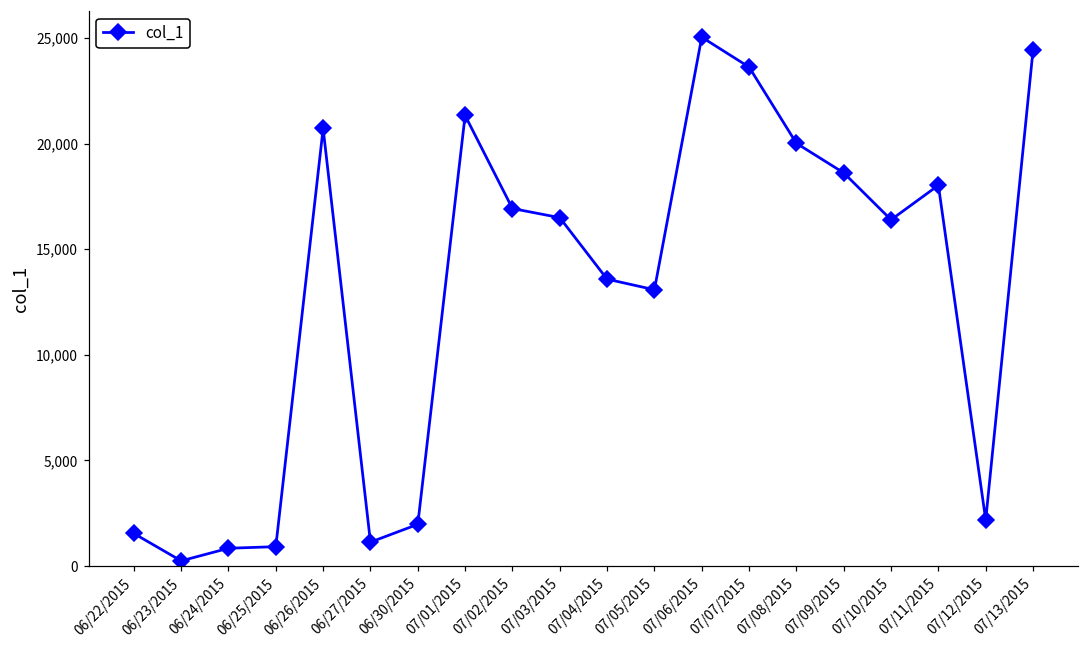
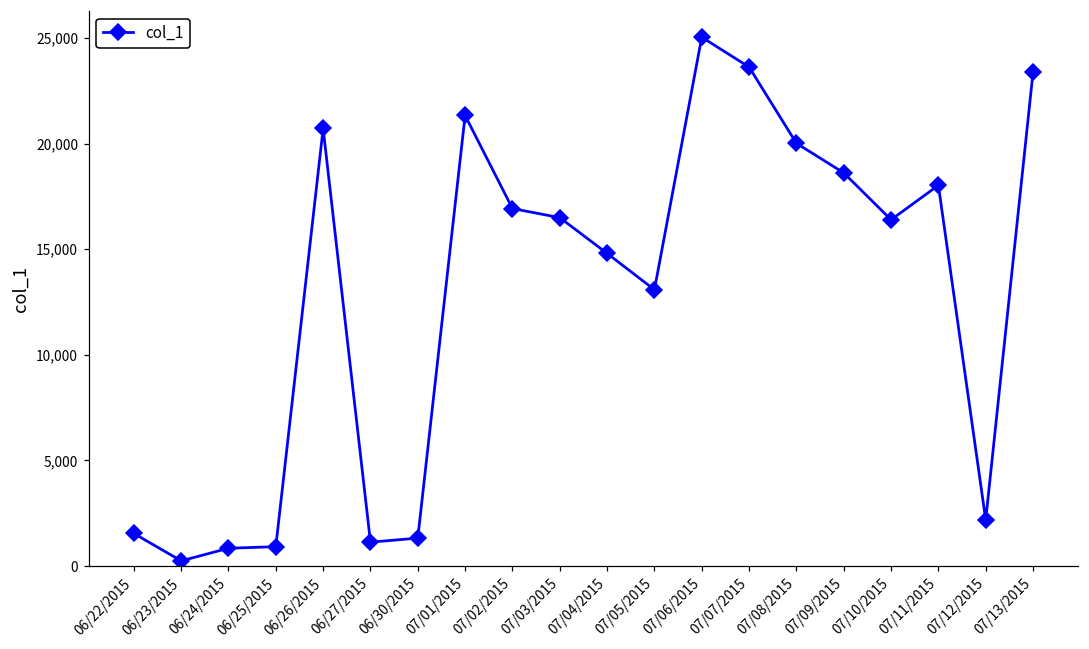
  {
    "06/22/2015": "1,500",
    "06/23/2015": "200",
    "06/24/2015": "800",
    "06/25/2015": "900",
    "06/26/2015": "20,700",
    "06/27/2015": "1,100",
-   "06/30/2015": "2,000",
+   "06/30/2015": "1,300",
    "07/01/2015": "21,300",
    "07/02/2015": "16,900",
    "07/03/2015": "16,500",
-   "07/04/2015": "13,600",
+   "07/04/2015": "14,800",
    "07/05/2015": "13,100",
    "07/06/2015": "25,000",
    "07/07/2015": "23,600",
    "07/08/2015": "20,000",
    "07/09/2015": "18,600",
    "07/10/2015": "16,400",
    "07/11/2015": "18,000",
    "07/12/2015": "2,200",
-   "07/13/2015": "24,400"
+   "07/13/2015": "23,400"
  }
